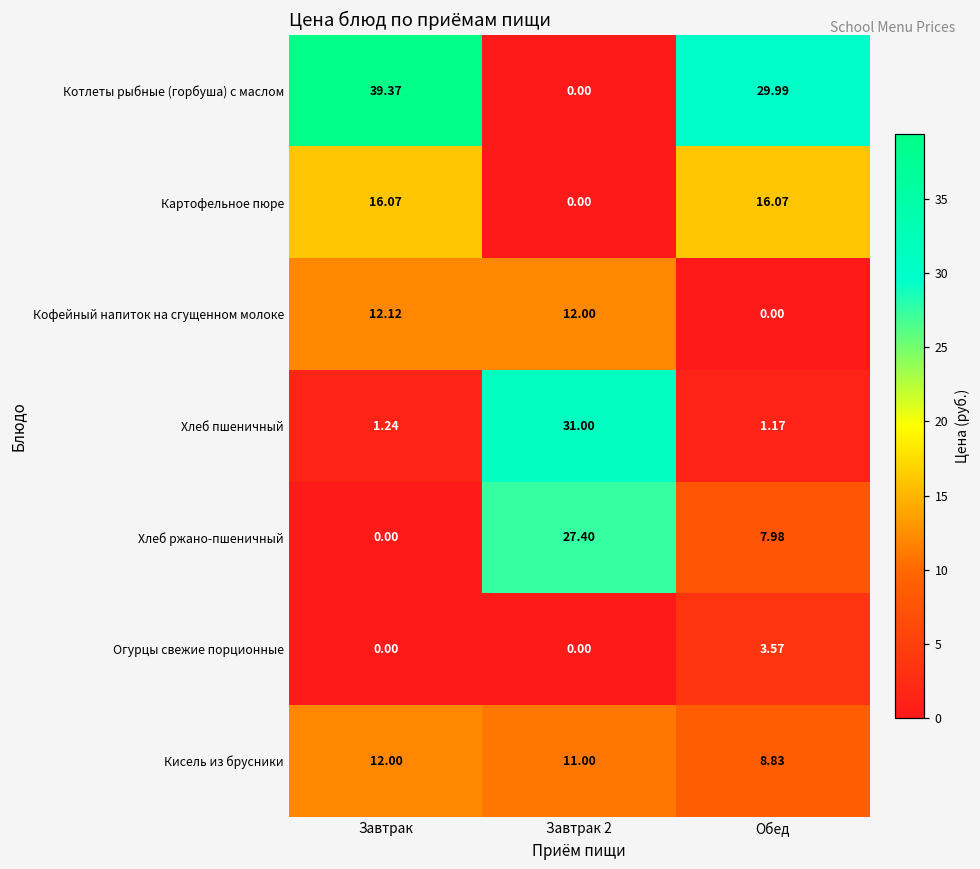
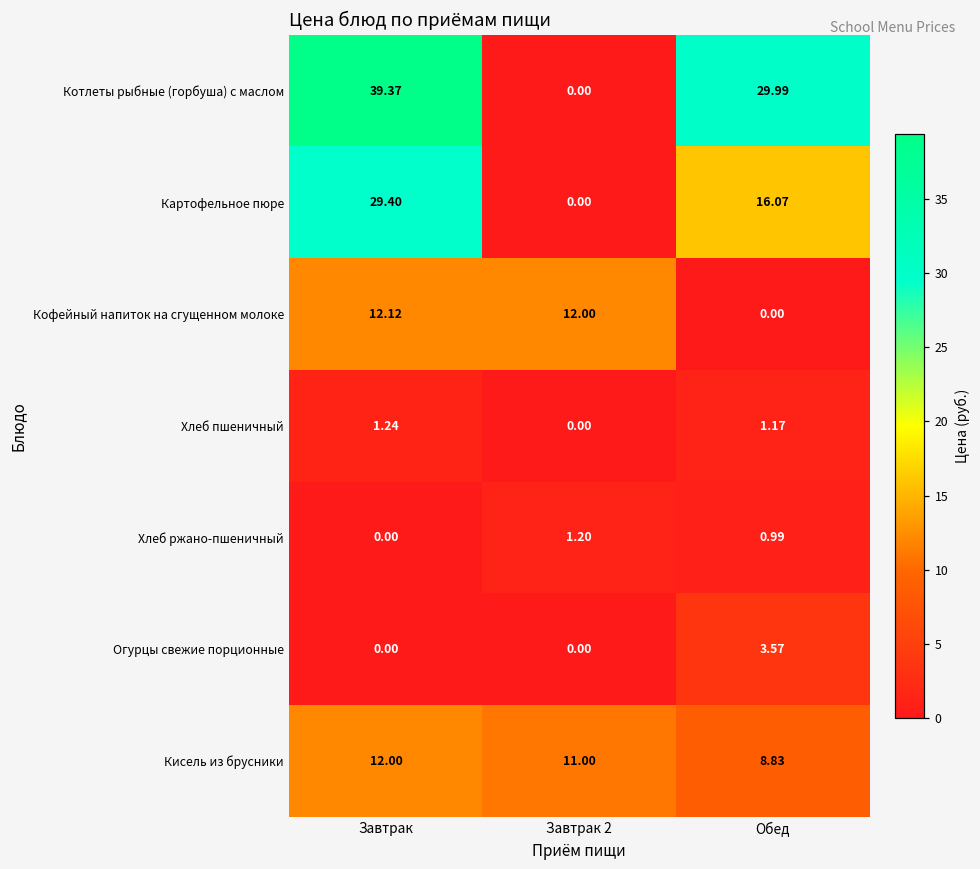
  {
    "Котлеты рыбные (горбуша) с маслом": {
      "Завтрак": 39.37,
      "Завтрак 2": 0.00,
      "Обед": 29.99
    },
    "Картофельное пюре": {
-     "Завтрак": 16.07,
+     "Завтрак": 29.40,
      "Завтрак 2": 0.00,
      "Обед": 16.07
    },
    "Кофейный напиток на сгущенном молоке": {
      "Завтрак": 12.12,
      "Завтрак 2": 12.00,
      "Обед": 0.00
    },
    "Хлеб пшеничный": {
      "Завтрак": 1.24,
-     "Завтрак 2": 31.00,
+     "Завтрак 2": 0.00,
      "Обед": 1.17
    },
    "Хлеб ржано-пшеничный": {
      "Завтрак": 0.00,
-     "Завтрак 2": 27.40,
-     "Обед": 7.98
+     "Завтрак 2": 1.20,
+     "Обед": 0.99
    },
    "Огурцы свежие порционные": {
      "Завтрак": 0.00,
      "Завтрак 2": 0.00,
      "Обед": 3.57
    },
    "Кисель из брусники": {
      "Завтрак": 12.00,
      "Завтрак 2": 11.00,
      "Обед": 8.83
    }
  }
